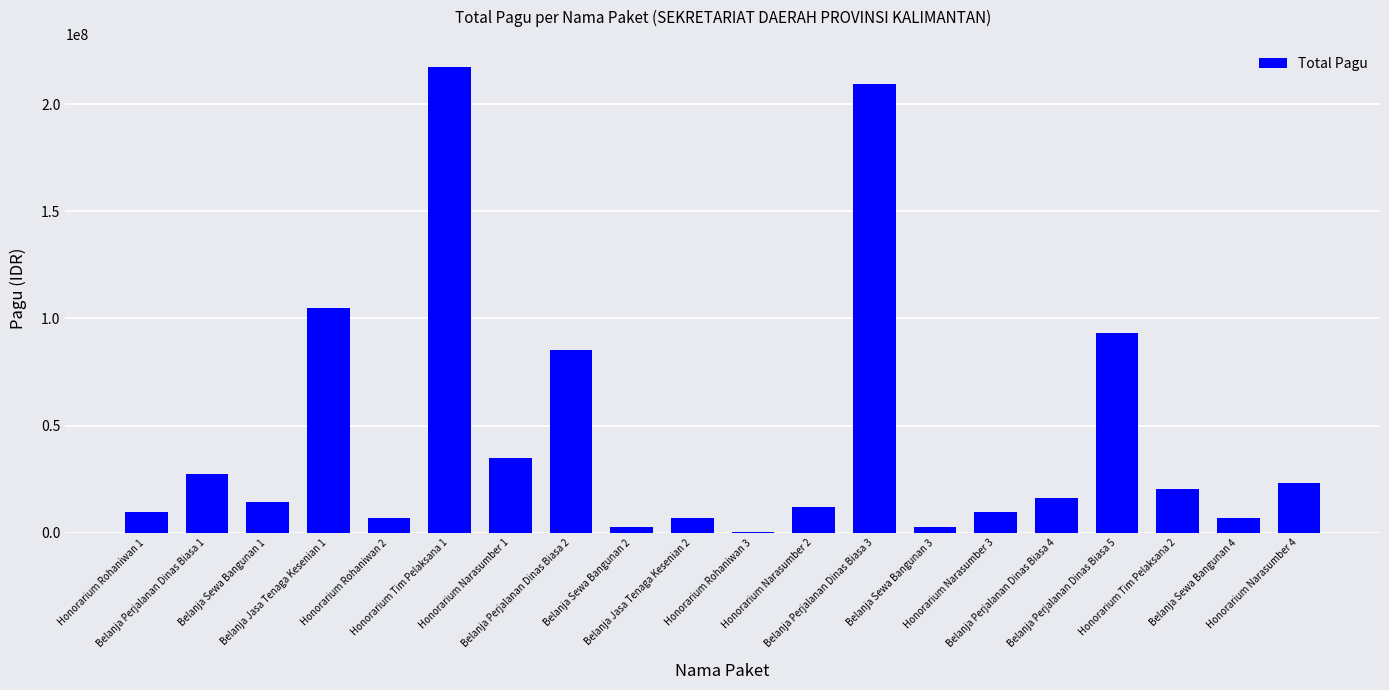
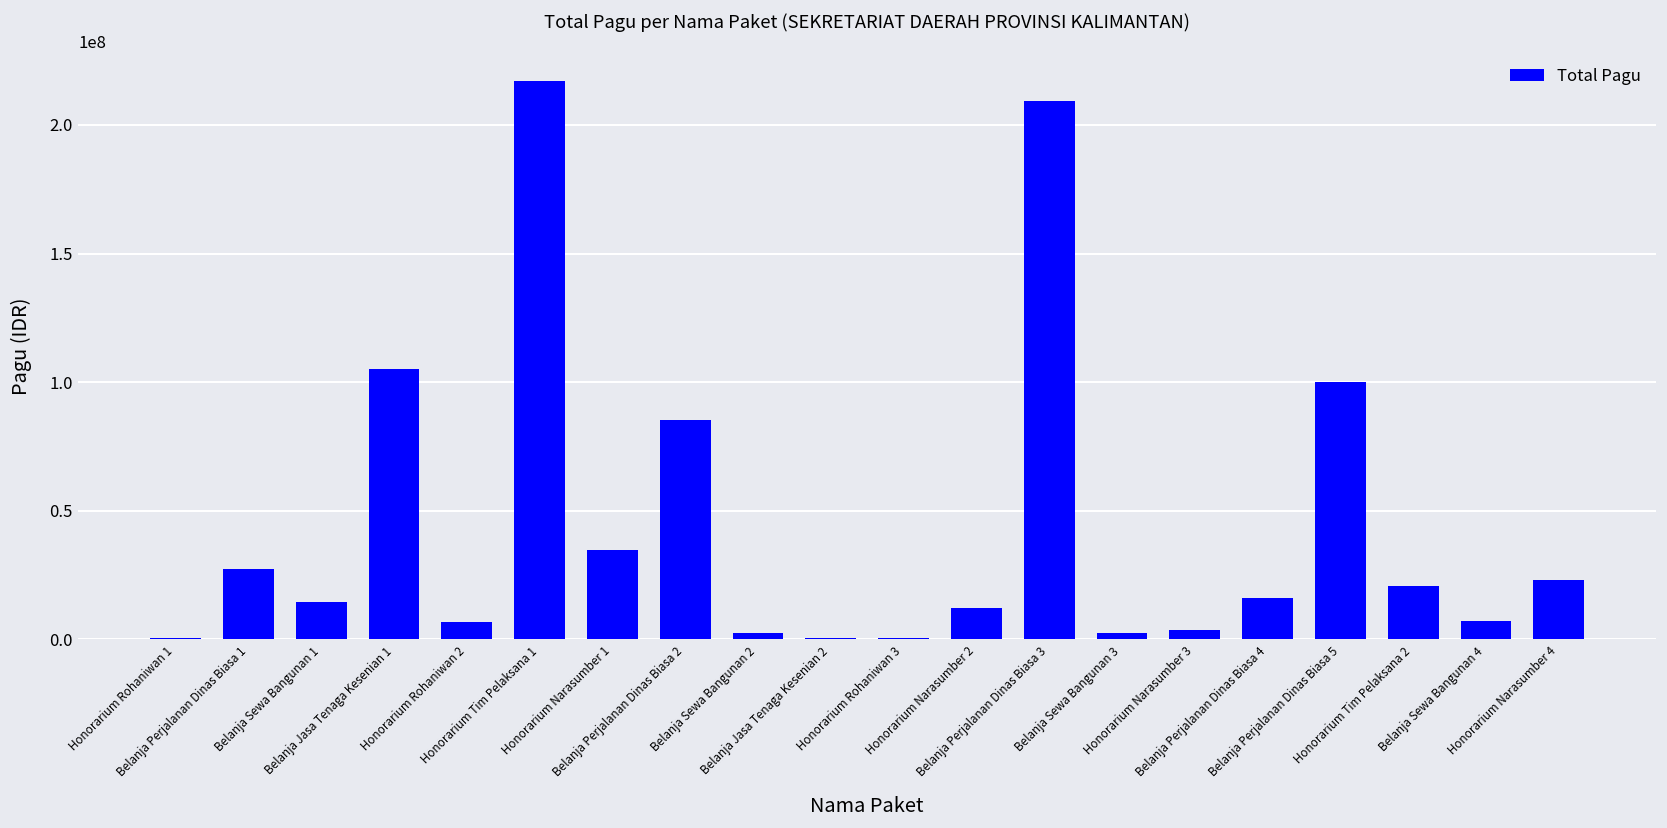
  {
-   "Honorarium Rohaniwan 1": 9000000,
+   "Honorarium Rohaniwan 1": 0,
    "Belanja Perjalanan Dinas Biasa 1": 27000000,
    "Belanja Sewa Bangunan 1": 14000000,
    "Belanja Jasa Tenaga Kesenian 1": 105000000,
    "Honorarium Rohaniwan 2": 7000000,
    "Honorarium Tim Pelaksana 1": 217000000,
    "Honorarium Narasumber 1": 35000000,
    "Belanja Perjalanan Dinas Biasa 2": 85000000,
    "Belanja Sewa Bangunan 2": 3000000,
-   "Belanja Jasa Tenaga Kesenian 2": 7000000,
+   "Belanja Jasa Tenaga Kesenian 2": 0,
    "Honorarium Narasumber 2": 12000000,
    "Belanja Perjalanan Dinas Biasa 3": 209000000,
    "Belanja Sewa Bangunan 3": 3000000,
-   "Honorarium Narasumber 3": 10000000,
+   "Honorarium Narasumber 3": 3000000,
    "Belanja Perjalanan Dinas Biasa 4": 16000000,
-   "Belanja Perjalanan Dinas Biasa 5": 93000000,
+   "Belanja Perjalanan Dinas Biasa 5": 100000000,
    "Honorarium Tim Pelaksana 2": 21000000,
    "Belanja Sewa Bangunan 4": 7000000,
    "Honorarium Narasumber 4": 23000000
  }
